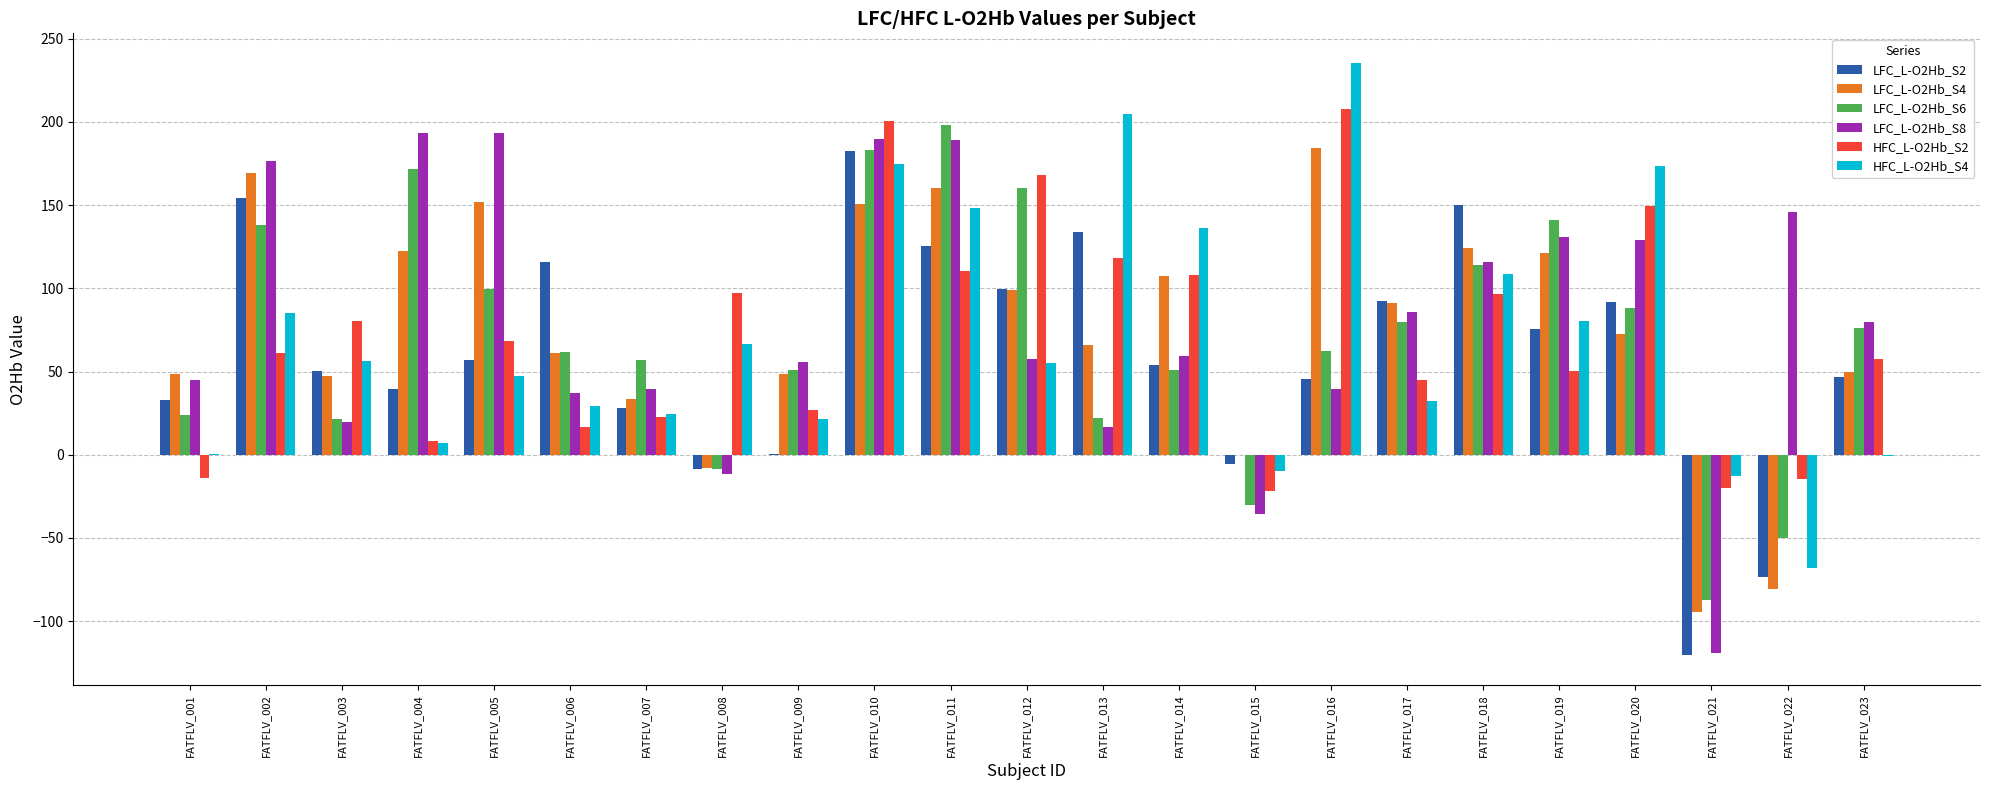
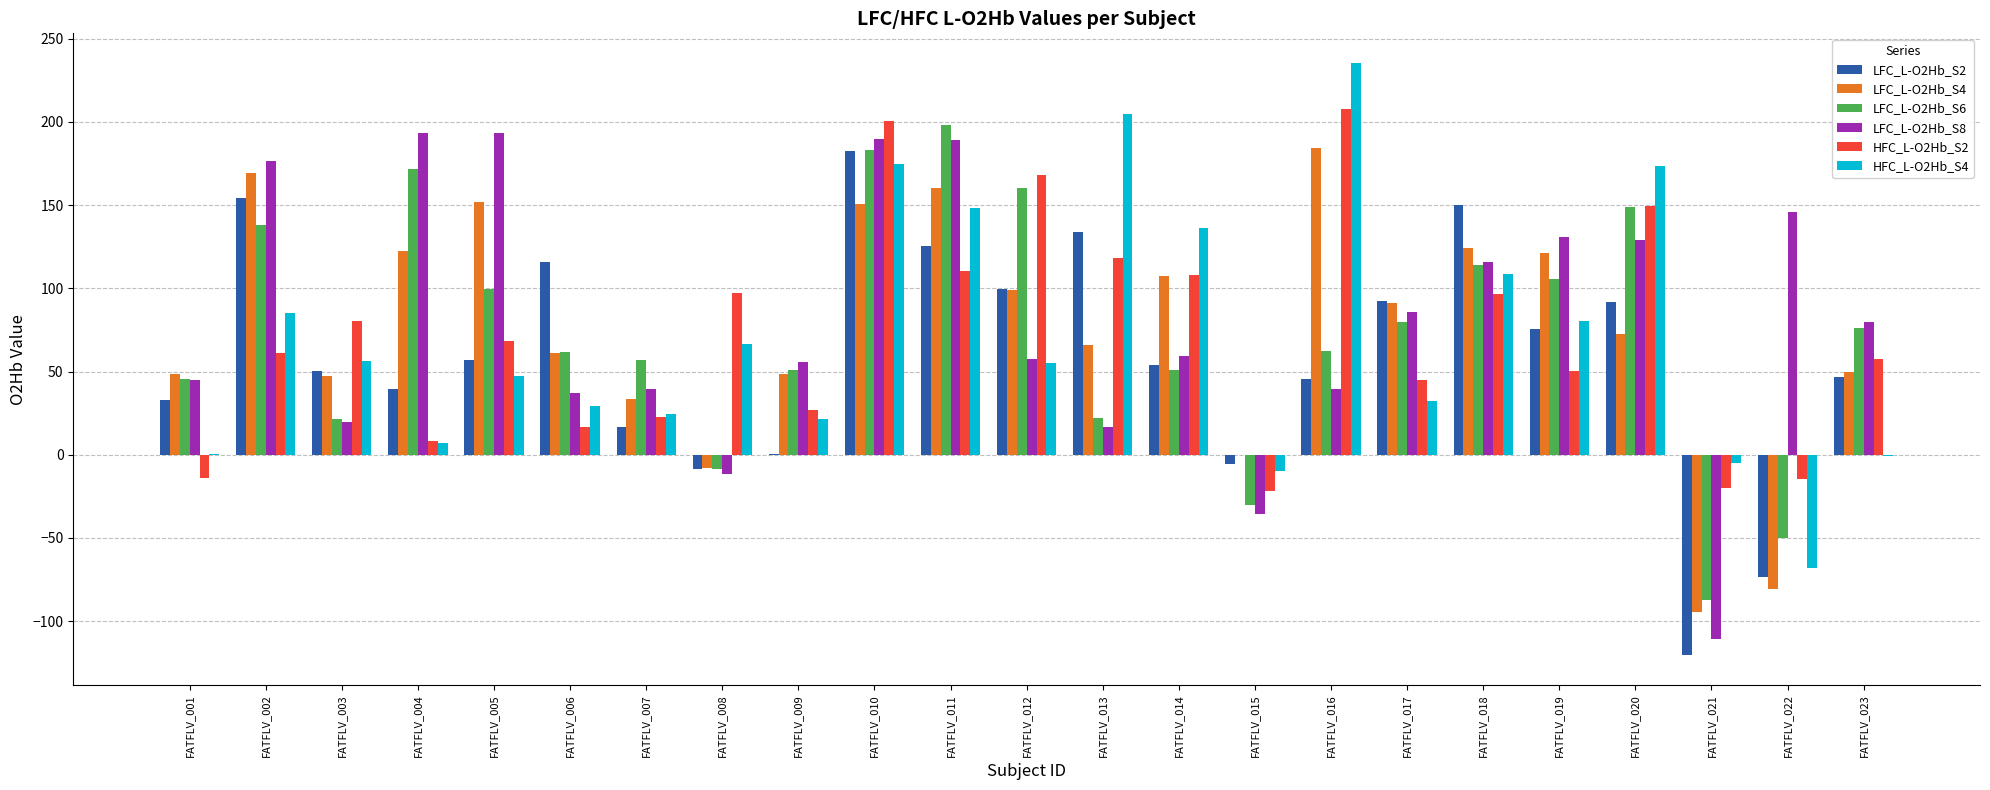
  {
    "LFC_L-O2Hb_S2": {
      "FATFLV_001": 33,
      "FATFLV_002": 155,
      "FATFLV_003": 50,
      "FATFLV_004": 40,
      "FATFLV_005": 57,
      "FATFLV_006": 116,
-     "FATFLV_007": 28,
+     "FATFLV_007": 17,
      "FATFLV_008": -9,
      "FATFLV_010": 182,
      "FATFLV_011": 126,
      "FATFLV_012": 99,
      "FATFLV_013": 134,
      "FATFLV_014": 54,
      "FATFLV_015": -5,
      "FATFLV_016": 45,
      "FATFLV_017": 92,
      "FATFLV_018": 150,
      "FATFLV_019": 76,
      "FATFLV_020": 92,
      "FATFLV_021": -120,
      "FATFLV_022": -74,
      "FATFLV_023": 47
    },
    "LFC_L-O2Hb_S6": {
-     "FATFLV_001": 24,
+     "FATFLV_001": 46,
      "FATFLV_002": 138,
      "FATFLV_003": 21,
      "FATFLV_004": 171,
      "FATFLV_005": 99,
      "FATFLV_006": 62,
      "FATFLV_007": 57,
      "FATFLV_008": -8,
      "FATFLV_009": 51,
      "FATFLV_010": 183,
      "FATFLV_011": 198,
      "FATFLV_012": 160,
      "FATFLV_013": 22,
      "FATFLV_014": 51,
      "FATFLV_015": -30,
      "FATFLV_016": 63,
      "FATFLV_017": 80,
      "FATFLV_018": 114,
-     "FATFLV_019": 141,
-     "FATFLV_020": 88,
+     "FATFLV_019": 105,
+     "FATFLV_020": 149,
      "FATFLV_021": -87,
      "FATFLV_022": -50,
      "FATFLV_023": 76
    },
    "LFC_L-O2Hb_S8": {
      "FATFLV_001": 45,
      "FATFLV_002": 177,
      "FATFLV_003": 20,
      "FATFLV_004": 193,
      "FATFLV_005": 193,
      "FATFLV_006": 37,
      "FATFLV_007": 39,
      "FATFLV_008": -11,
      "FATFLV_009": 56,
      "FATFLV_010": 189,
      "FATFLV_011": 189,
      "FATFLV_012": 57,
      "FATFLV_013": 17,
      "FATFLV_014": 59,
      "FATFLV_015": -35,
      "FATFLV_016": 39,
      "FATFLV_017": 86,
      "FATFLV_018": 116,
      "FATFLV_019": 131,
      "FATFLV_020": 129,
-     "FATFLV_021": -119,
+     "FATFLV_021": -111,
      "FATFLV_022": 146,
      "FATFLV_023": 80
    },
    "HFC_L-O2Hb_S4": {
      "FATFLV_002": 85,
      "FATFLV_003": 56,
      "FATFLV_004": 7,
      "FATFLV_005": 47,
      "FATFLV_006": 29,
      "FATFLV_007": 24,
      "FATFLV_008": 67,
      "FATFLV_009": 22,
      "FATFLV_010": 175,
      "FATFLV_011": 148,
      "FATFLV_012": 55,
      "FATFLV_013": 205,
      "FATFLV_014": 136,
      "FATFLV_015": -10,
      "FATFLV_016": 235,
      "FATFLV_017": 32,
      "FATFLV_018": 108,
      "FATFLV_019": 80,
      "FATFLV_020": 174,
-     "FATFLV_021": -13,
+     "FATFLV_021": -5,
      "FATFLV_022": -68
    }
  }
